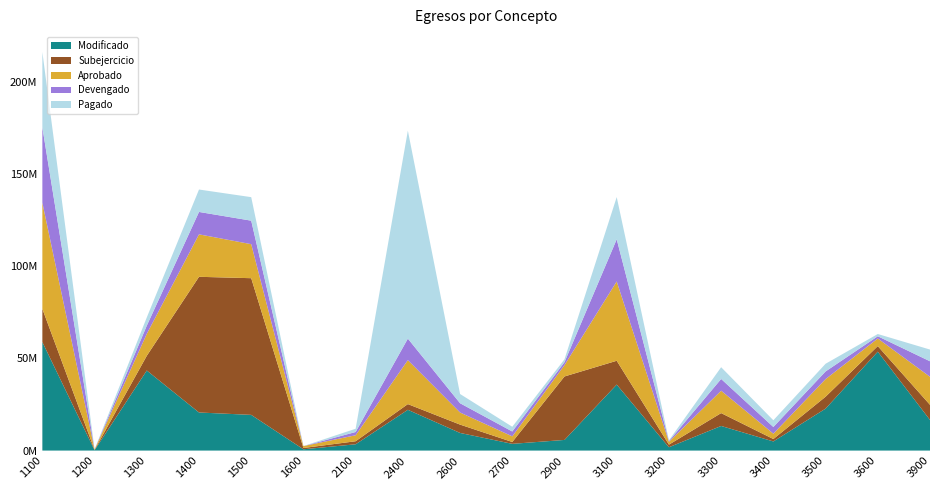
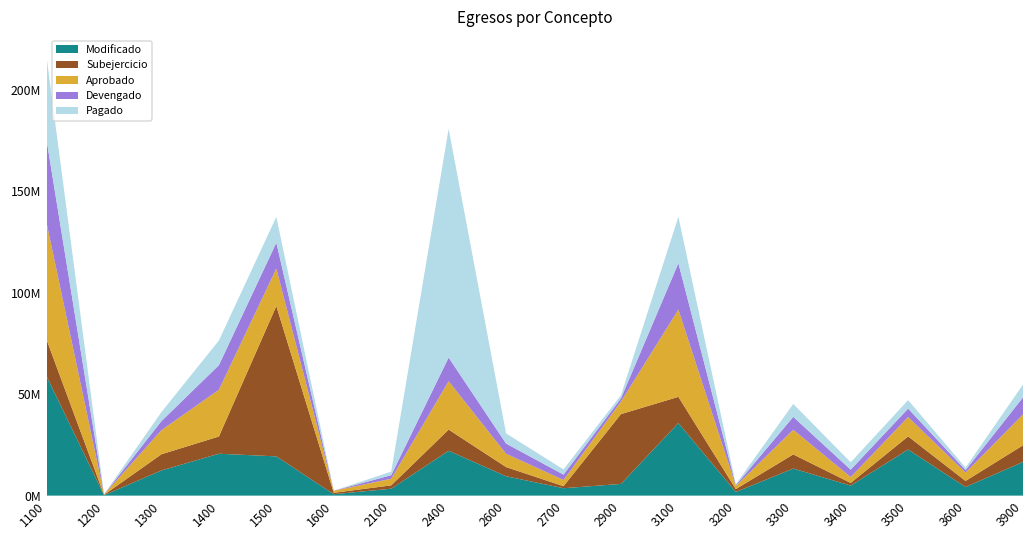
  {
    "Modificado": {
      "1100": 59000000,
-     "1300": 43000000,
+     "1300": 12000000,
      "1400": 21000000,
      "1500": 19000000,
      "2100": 3000000,
      "2400": 22000000,
      "2600": 10000000,
      "2900": 6000000,
      "3100": 36000000,
      "3200": 2000000,
      "3300": 13000000,
      "3500": 23000000,
-     "3600": 54000000,
+     "3600": 4000000,
      "3900": 17000000
    },
    "Subejercicio": {
      "1100": 18000000,
      "1300": 8000000,
-     "1400": 74000000,
+     "1400": 8000000,
      "1500": 74000000,
      "2100": 2000000,
-     "2400": 3000000,
+     "2400": 10000000,
      "2600": 5000000,
      "2900": 34000000,
      "3100": 13000000,
      "3200": 1000000,
      "3300": 7000000,
      "3500": 6000000,
      "3600": 3000000,
      "3900": 8000000
    },
    "Aprobado": {
      "1100": 58000000,
      "1300": 12000000,
      "1400": 23000000,
      "1500": 18000000,
      "2100": 3000000,
      "2400": 24000000,
      "2600": 7000000,
      "2700": 3000000,
      "2900": 6000000,
      "3100": 43000000,
      "3300": 12000000,
      "3400": 3000000,
      "3500": 10000000,
      "3900": 15000000
    },
    "Devengado": {
      "1100": 41000000,
      "1300": 4000000,
      "1400": 12000000,
      "1500": 13000000,
      "2100": 2000000,
      "2400": 12000000,
      "2600": 5000000,
      "2700": 3000000,
      "2900": 2000000,
      "3100": 23000000,
      "3300": 6000000,
      "3400": 4000000,
      "3500": 4000000,
      "3900": 8000000
    },
    "Pagado": {
      "1100": 41000000,
      "1300": 4000000,
      "1400": 12000000,
      "1500": 13000000,
      "2100": 2000000,
      "2400": 113000000,
      "2600": 5000000,
      "2700": 3000000,
      "2900": 2000000,
      "3100": 23000000,
      "3300": 6000000,
      "3400": 4000000,
      "3500": 4000000,
      "3900": 6000000
    }
  }
